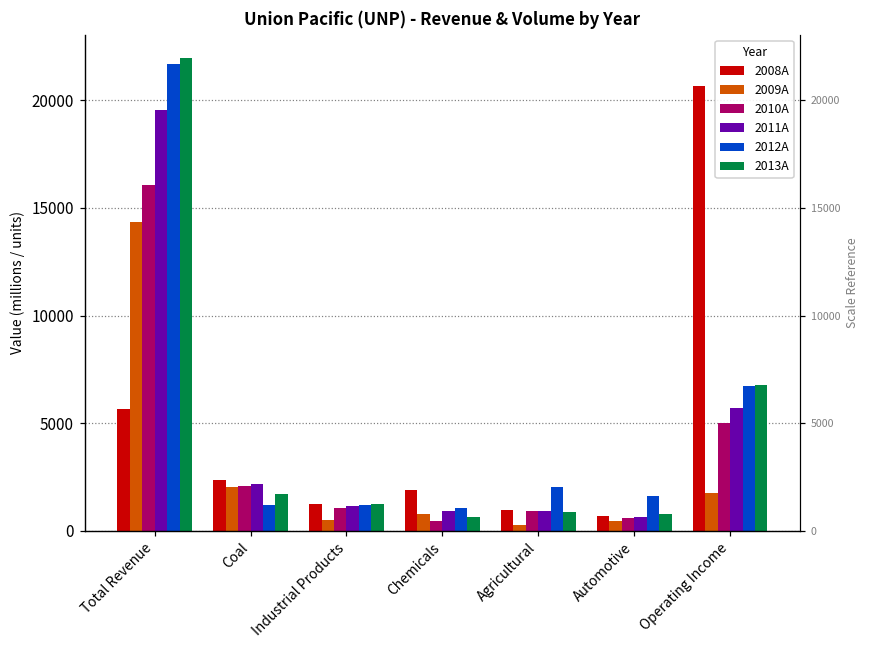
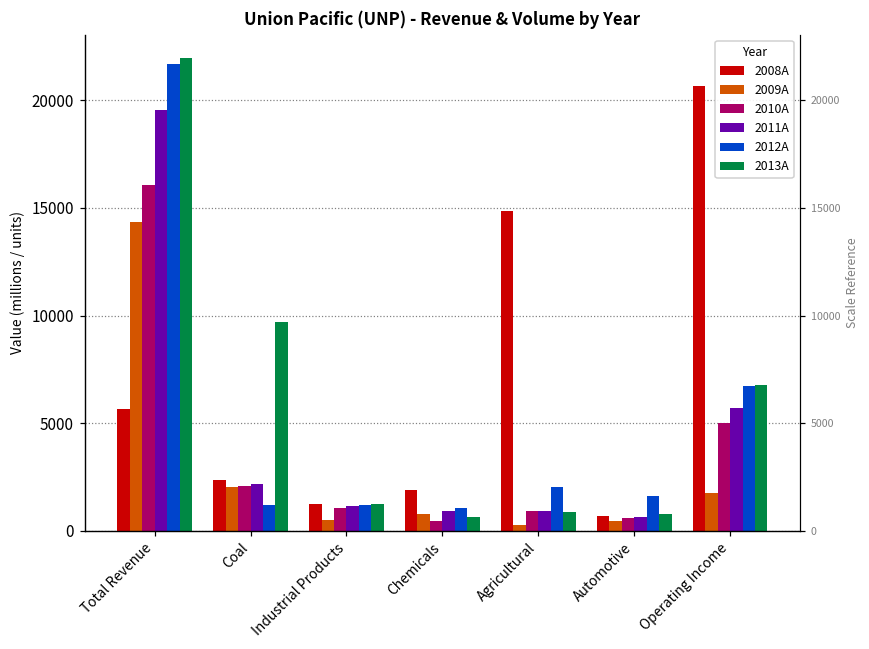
  {
    "2008A": {
      "Total Revenue": 5600,
      "Coal": 2300,
      "Industrial Products": 1200,
      "Chemicals": 1900,
-     "Agricultural": 900,
+     "Agricultural": 14900,
      "Automotive": 700,
      "Operating Income": 20600
    },
    "2009A": {
      "Total Revenue": 14400,
      "Coal": 2000,
      "Industrial Products": 500,
      "Chemicals": 800,
      "Agricultural": 200,
      "Automotive": 500,
      "Operating Income": 1700
    },
    "2010A": {
      "Total Revenue": 16100,
      "Coal": 2100,
      "Industrial Products": 1100,
      "Chemicals": 400,
      "Agricultural": 900,
      "Automotive": 600,
      "Operating Income": 5000
    },
    "2011A": {
      "Total Revenue": 19600,
      "Coal": 2200,
      "Industrial Products": 1100,
      "Chemicals": 900,
      "Agricultural": 900,
      "Automotive": 700,
      "Operating Income": 5700
    },
    "2012A": {
      "Total Revenue": 21700,
      "Coal": 1200,
      "Industrial Products": 1200,
      "Chemicals": 1000,
      "Agricultural": 2000,
      "Automotive": 1600,
      "Operating Income": 6700
    },
    "2013A": {
      "Total Revenue": 22000,
-     "Coal": 1700,
+     "Coal": 9700,
      "Industrial Products": 1200,
      "Chemicals": 600,
      "Agricultural": 900,
      "Automotive": 800,
      "Operating Income": 6800
    }
  }
